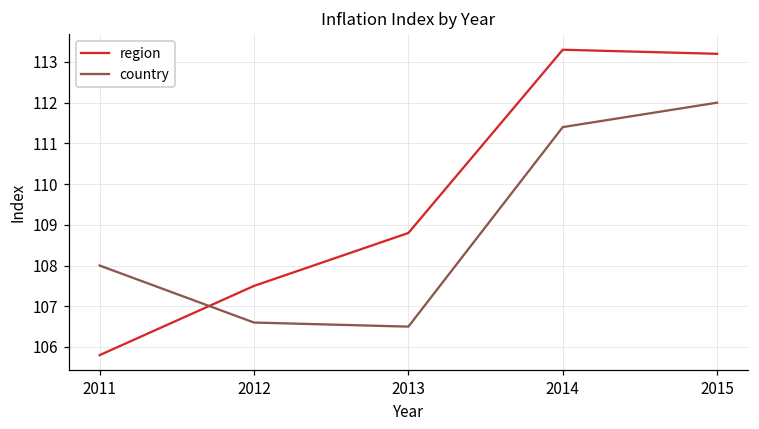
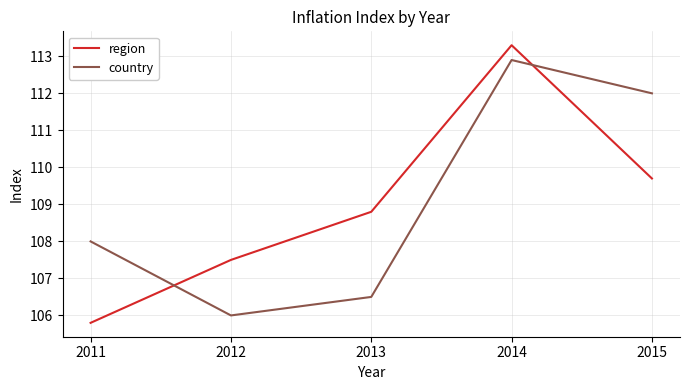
  {
    "region": {
      "2011": 105.8,
      "2012": 107.5,
      "2013": 108.8,
      "2014": 113.3,
-     "2015": 113.2
+     "2015": 109.7
    },
    "country": {
      "2011": 108.0,
-     "2012": 106.6,
+     "2012": 106.0,
      "2013": 106.5,
-     "2014": 111.4,
+     "2014": 112.9,
      "2015": 112.0
    }
  }
